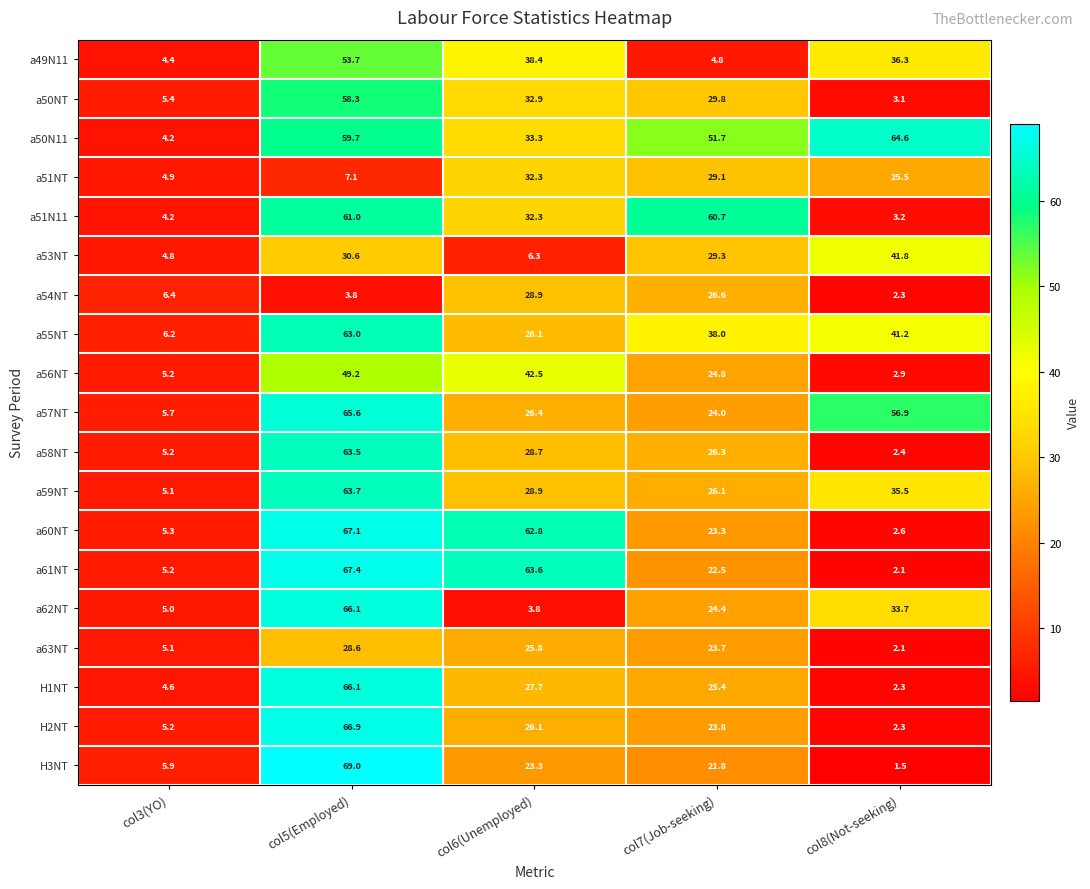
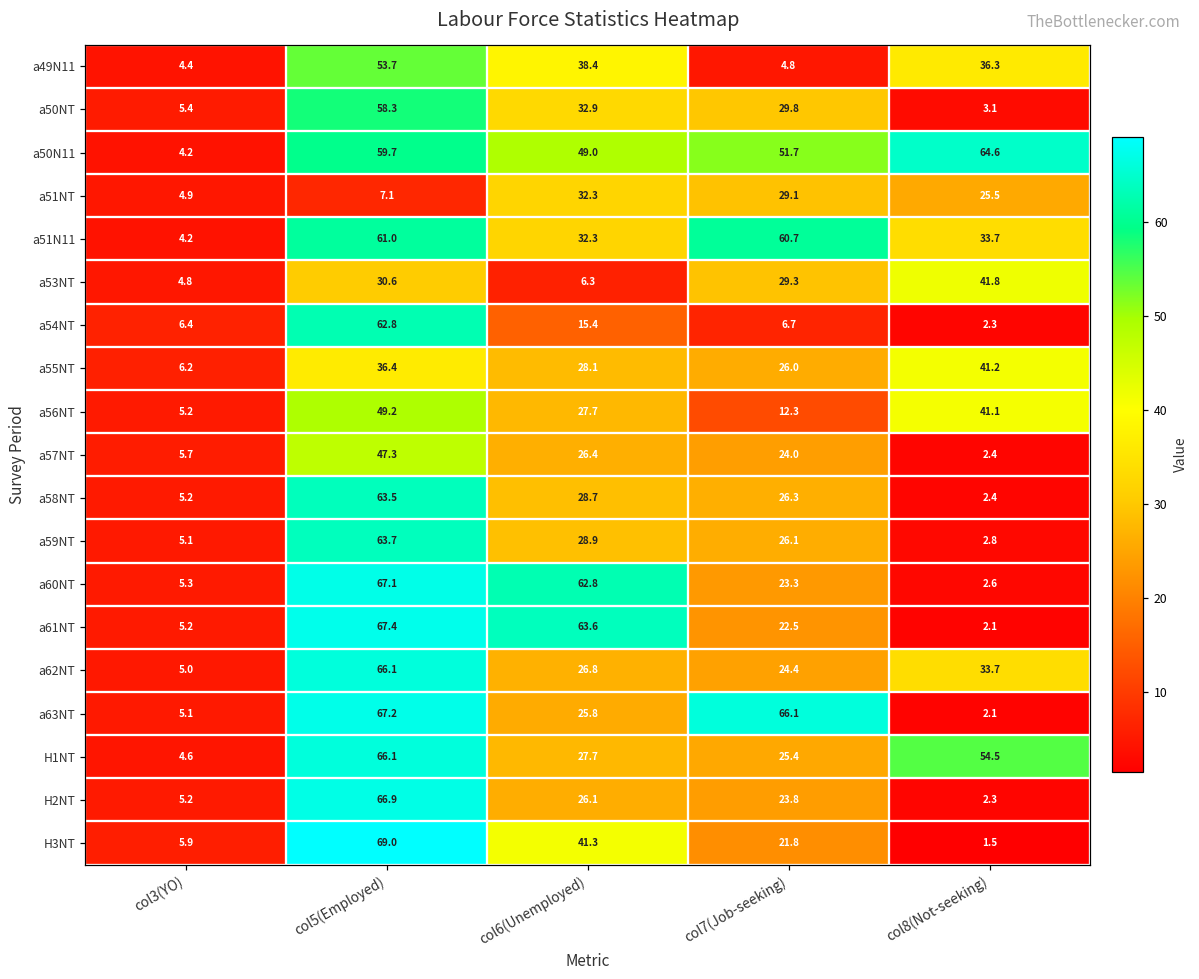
  {
    "a49N11": {
      "col3(YO)": 4.4,
      "col5(Employed)": 53.7,
      "col6(Unemployed)": 38.4,
      "col7(Job-seeking)": 4.8,
      "col8(Not-seeking)": 36.3
    },
    "a50NT": {
      "col3(YO)": 5.4,
      "col5(Employed)": 58.3,
      "col6(Unemployed)": 32.9,
      "col7(Job-seeking)": 29.8,
      "col8(Not-seeking)": 3.1
    },
    "a50N11": {
      "col3(YO)": 4.2,
      "col5(Employed)": 59.7,
-     "col6(Unemployed)": 33.3,
+     "col6(Unemployed)": 49.0,
      "col7(Job-seeking)": 51.7,
      "col8(Not-seeking)": 64.6
    },
    "a51NT": {
      "col3(YO)": 4.9,
      "col5(Employed)": 7.1,
      "col6(Unemployed)": 32.3,
      "col7(Job-seeking)": 29.1,
      "col8(Not-seeking)": 25.5
    },
    "a51N11": {
      "col3(YO)": 4.2,
      "col5(Employed)": 61.0,
      "col6(Unemployed)": 32.3,
      "col7(Job-seeking)": 60.7,
-     "col8(Not-seeking)": 3.2
+     "col8(Not-seeking)": 33.7
    },
    "a53NT": {
      "col3(YO)": 4.8,
      "col5(Employed)": 30.6,
      "col6(Unemployed)": 6.3,
      "col7(Job-seeking)": 29.3,
      "col8(Not-seeking)": 41.8
    },
    "a54NT": {
      "col3(YO)": 6.4,
-     "col5(Employed)": 3.8,
-     "col6(Unemployed)": 28.9,
-     "col7(Job-seeking)": 26.6,
+     "col5(Employed)": 62.8,
+     "col6(Unemployed)": 15.4,
+     "col7(Job-seeking)": 6.7,
      "col8(Not-seeking)": 2.3
    },
    "a55NT": {
      "col3(YO)": 6.2,
-     "col5(Employed)": 63.0,
+     "col5(Employed)": 36.4,
      "col6(Unemployed)": 28.1,
-     "col7(Job-seeking)": 38.0,
+     "col7(Job-seeking)": 26.0,
      "col8(Not-seeking)": 41.2
    },
    "a56NT": {
      "col3(YO)": 5.2,
      "col5(Employed)": 49.2,
-     "col6(Unemployed)": 42.5,
-     "col7(Job-seeking)": 24.8,
-     "col8(Not-seeking)": 2.9
+     "col6(Unemployed)": 27.7,
+     "col7(Job-seeking)": 12.3,
+     "col8(Not-seeking)": 41.1
    },
    "a57NT": {
      "col3(YO)": 5.7,
-     "col5(Employed)": 65.6,
+     "col5(Employed)": 47.3,
      "col6(Unemployed)": 26.4,
      "col7(Job-seeking)": 24.0,
-     "col8(Not-seeking)": 56.9
+     "col8(Not-seeking)": 2.4
    },
    "a58NT": {
      "col3(YO)": 5.2,
      "col5(Employed)": 63.5,
      "col6(Unemployed)": 28.7,
      "col7(Job-seeking)": 26.3,
      "col8(Not-seeking)": 2.4
    },
    "a59NT": {
      "col3(YO)": 5.1,
      "col5(Employed)": 63.7,
      "col6(Unemployed)": 28.9,
      "col7(Job-seeking)": 26.1,
-     "col8(Not-seeking)": 35.5
+     "col8(Not-seeking)": 2.8
    },
    "a60NT": {
      "col3(YO)": 5.3,
      "col5(Employed)": 67.1,
      "col6(Unemployed)": 62.8,
      "col7(Job-seeking)": 23.3,
      "col8(Not-seeking)": 2.6
    },
    "a61NT": {
      "col3(YO)": 5.2,
      "col5(Employed)": 67.4,
      "col6(Unemployed)": 63.6,
      "col7(Job-seeking)": 22.5,
      "col8(Not-seeking)": 2.1
    },
    "a62NT": {
      "col3(YO)": 5.0,
      "col5(Employed)": 66.1,
-     "col6(Unemployed)": 3.8,
+     "col6(Unemployed)": 26.8,
      "col7(Job-seeking)": 24.4,
      "col8(Not-seeking)": 33.7
    },
    "a63NT": {
      "col3(YO)": 5.1,
-     "col5(Employed)": 28.6,
+     "col5(Employed)": 67.2,
      "col6(Unemployed)": 25.8,
-     "col7(Job-seeking)": 23.7,
+     "col7(Job-seeking)": 66.1,
      "col8(Not-seeking)": 2.1
    },
    "H1NT": {
      "col3(YO)": 4.6,
      "col5(Employed)": 66.1,
      "col6(Unemployed)": 27.7,
      "col7(Job-seeking)": 25.4,
-     "col8(Not-seeking)": 2.3
+     "col8(Not-seeking)": 54.5
    },
    "H2NT": {
      "col3(YO)": 5.2,
      "col5(Employed)": 66.9,
      "col6(Unemployed)": 26.1,
      "col7(Job-seeking)": 23.8,
      "col8(Not-seeking)": 2.3
    },
    "H3NT": {
      "col3(YO)": 5.9,
      "col5(Employed)": 69.0,
-     "col6(Unemployed)": 23.3,
+     "col6(Unemployed)": 41.3,
      "col7(Job-seeking)": 21.8,
      "col8(Not-seeking)": 1.5
    }
  }
